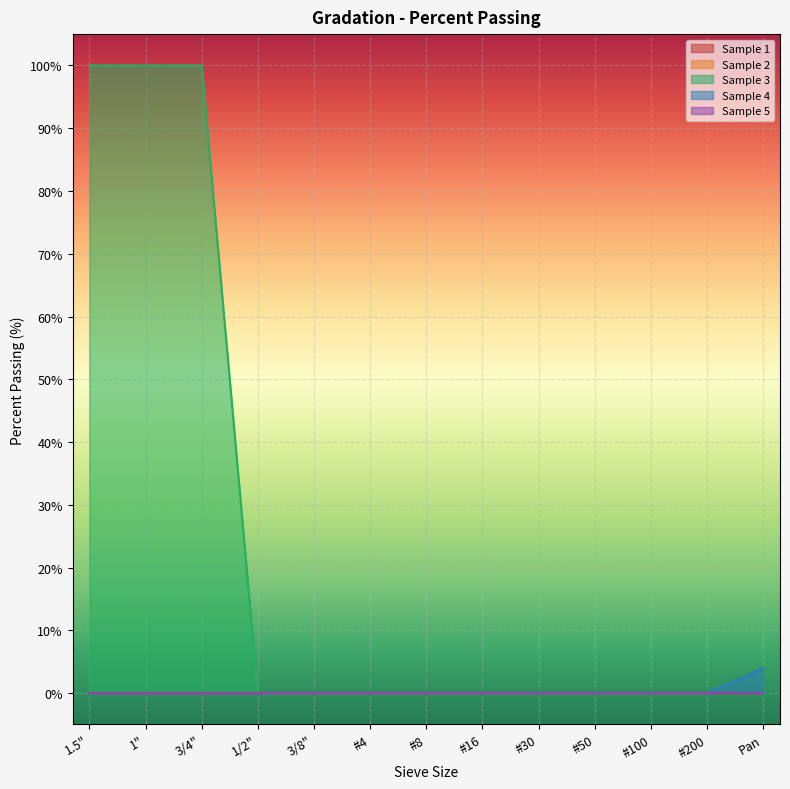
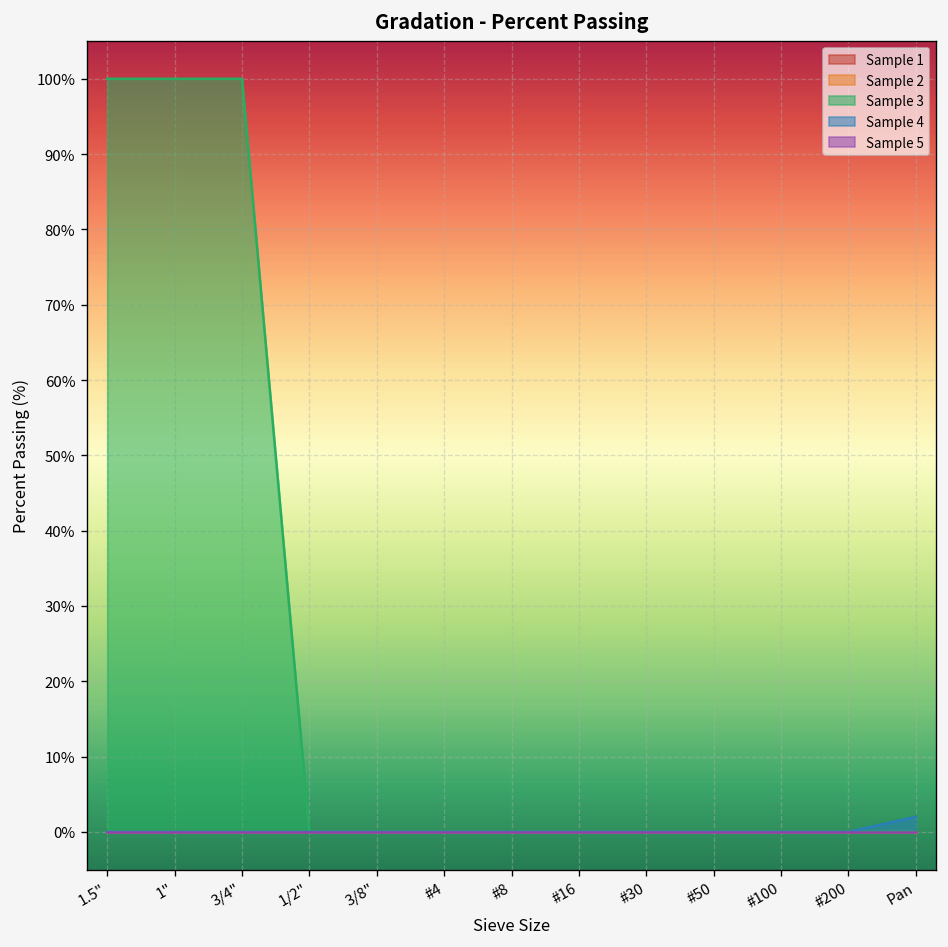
  {
    "Sample 3": {
      "1.5\"": "100%",
      "1\"": "100%",
      "3/4\"": "100%"
    },
    "Sample 4": {
-     "Pan": "4%"
+     "Pan": "2%"
    }
  }
